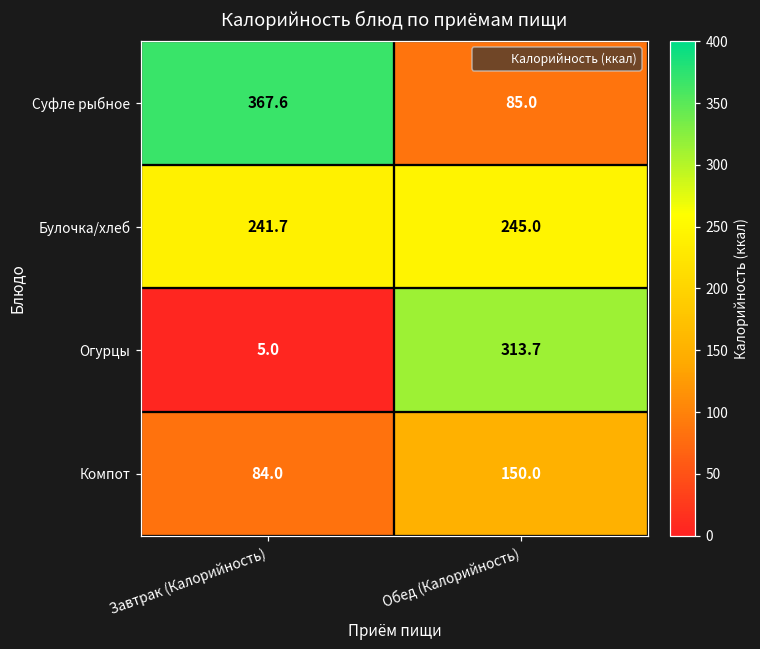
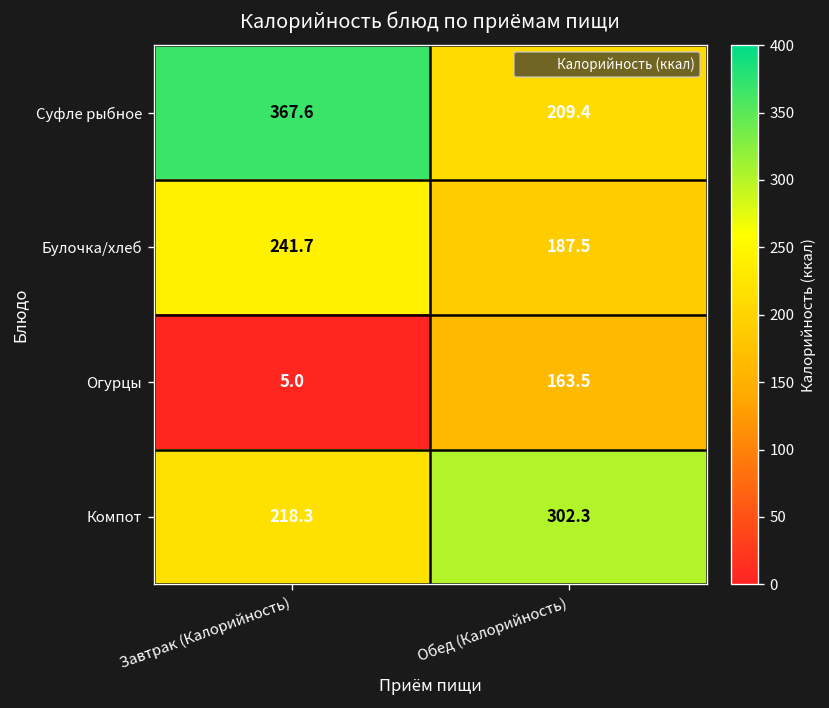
  {
    "Суфле рыбное": {
      "Завтрак (Калорийность)": 367.6,
-     "Обед (Калорийность)": 85.0
+     "Обед (Калорийность)": 209.4
    },
    "Булочка/хлеб": {
      "Завтрак (Калорийность)": 241.7,
-     "Обед (Калорийность)": 245.0
+     "Обед (Калорийность)": 187.5
    },
    "Огурцы": {
      "Завтрак (Калорийность)": 5.0,
-     "Обед (Калорийность)": 313.7
+     "Обед (Калорийность)": 163.5
    },
    "Компот": {
-     "Завтрак (Калорийность)": 84.0,
-     "Обед (Калорийность)": 150.0
+     "Завтрак (Калорийность)": 218.3,
+     "Обед (Калорийность)": 302.3
    }
  }
